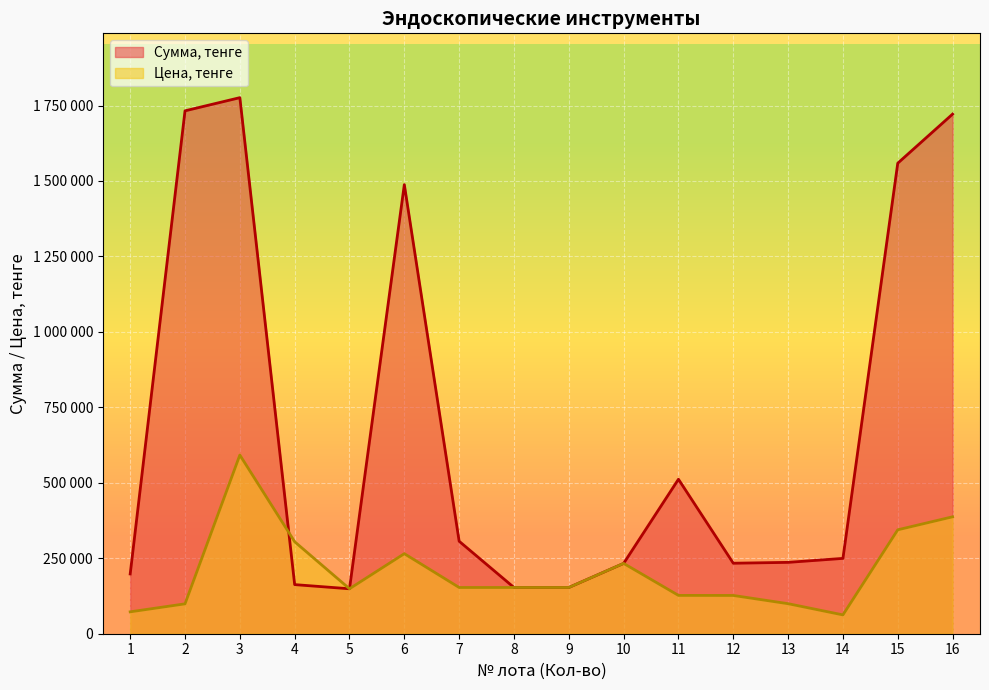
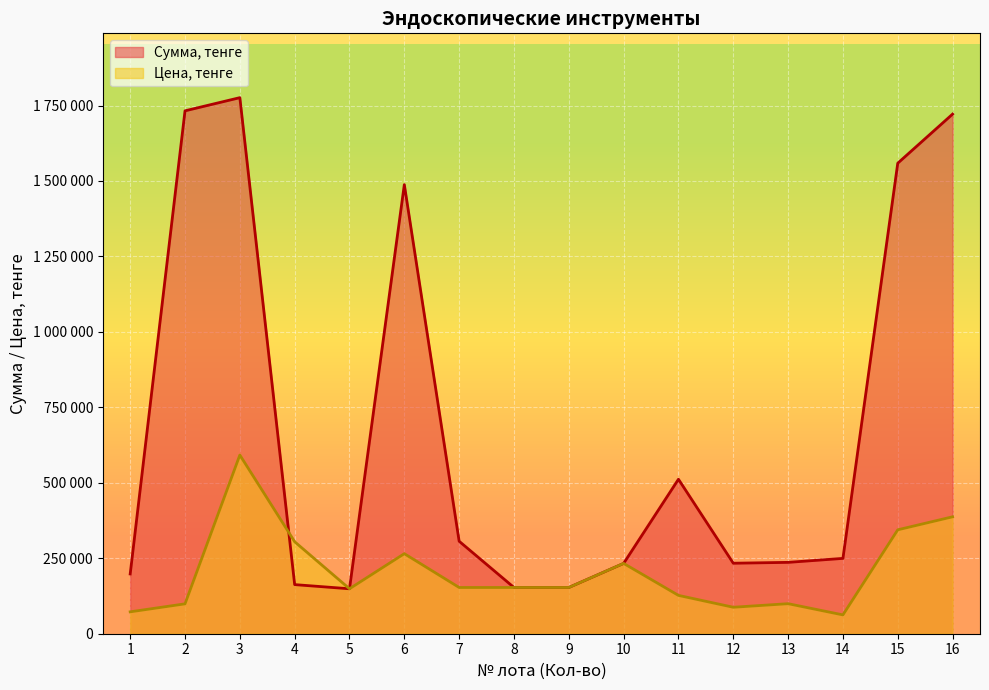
  {
    "Сумма, тенге": {
      "1": 200000,
      "2": 1730000,
      "3": 1780000,
      "4": 160000,
      "6": 1490000,
      "7": 310000,
      "11": 510000,
      "12": 230000,
      "13": 240000,
      "14": 250000,
      "15": 1560000,
      "16": 1720000
    },
    "Цена, тенге": {
      "1": 70000,
      "2": 100000,
      "3": 590000,
      "4": 300000,
      "6": 270000,
      "7": 150000,
      "11": 130000,
-     "12": 130000,
+     "12": 90000,
      "13": 100000,
      "14": 60000,
      "15": 340000,
      "16": 390000
    }
  }
